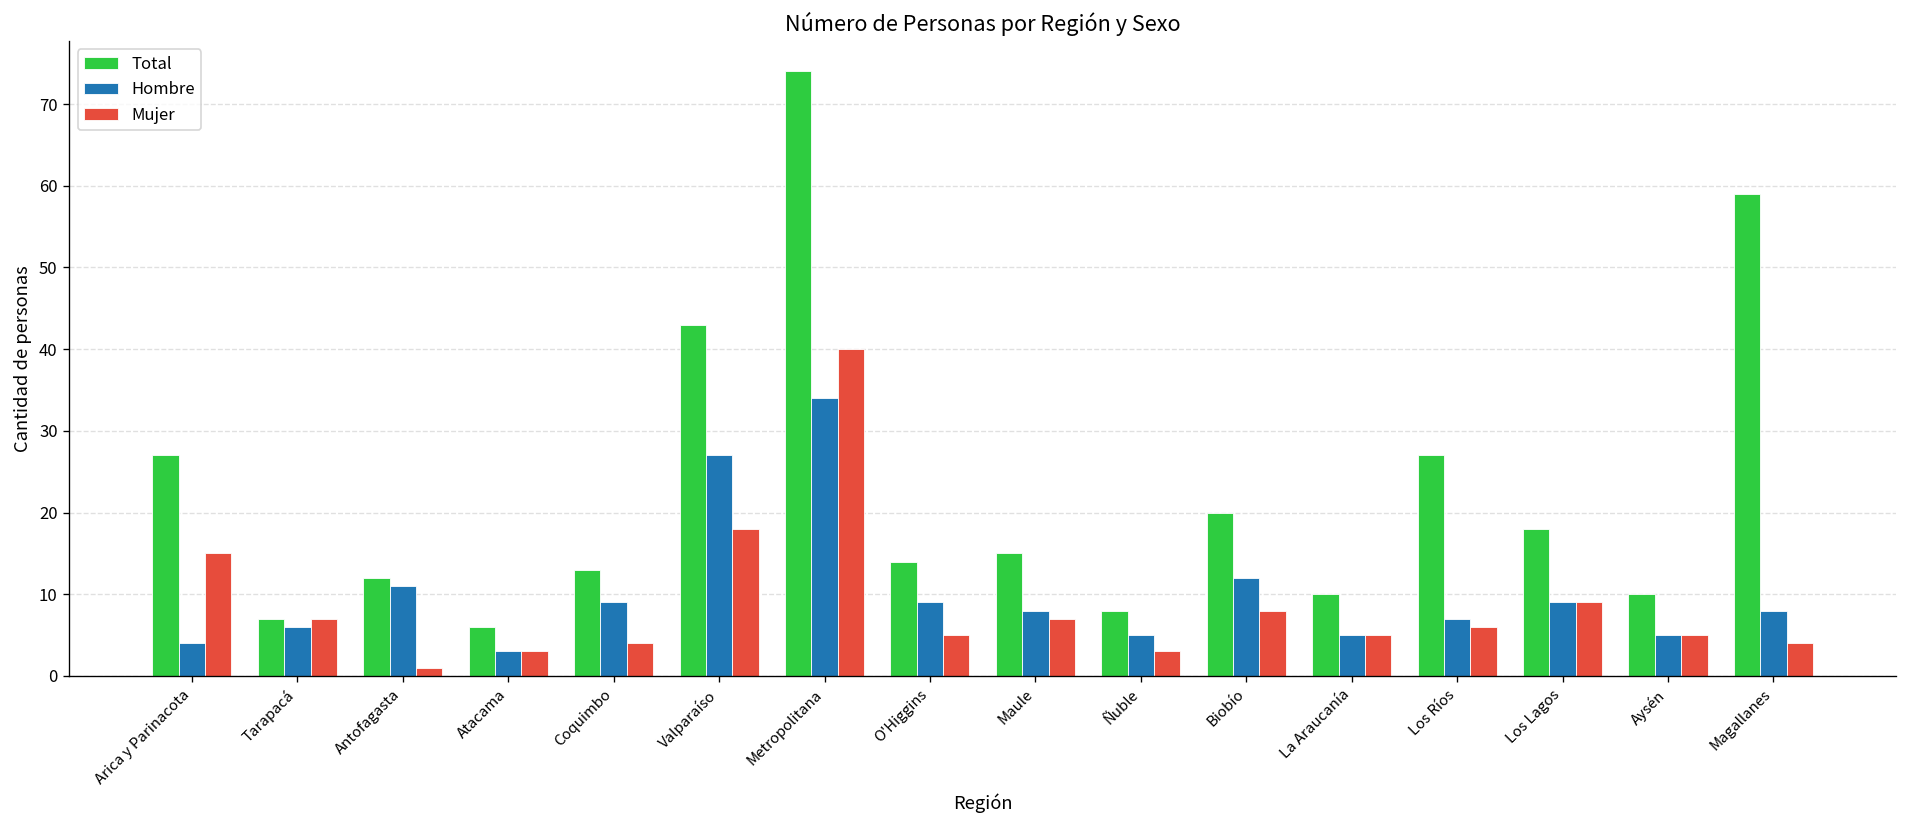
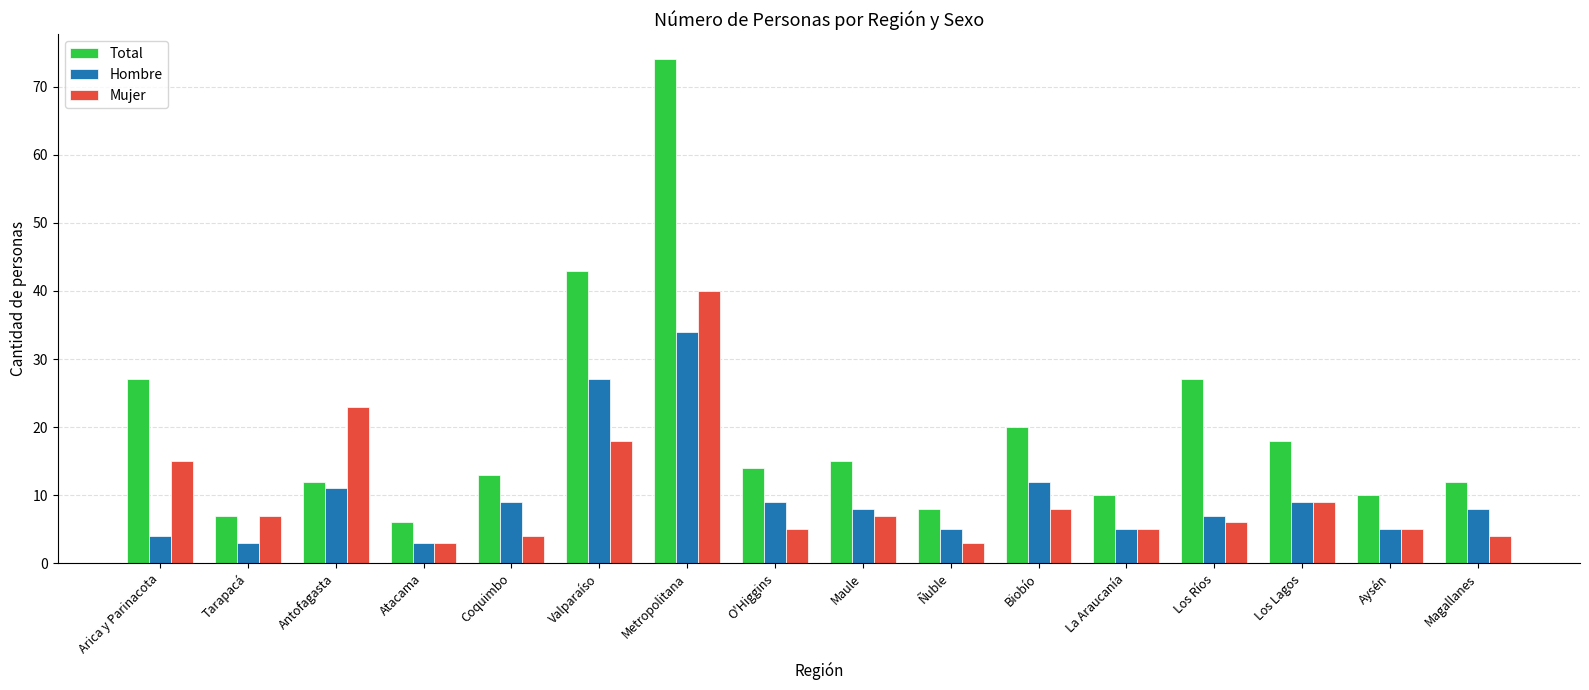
  {
    "Total": {
      "Arica y Parinacota": 27,
      "Tarapacá": 7,
      "Antofagasta": 12,
      "Atacama": 6,
      "Coquimbo": 13,
      "Valparaíso": 43,
      "Metropolitana": 74,
      "O'Higgins": 14,
      "Maule": 15,
      "Ñuble": 8,
      "Biobío": 20,
      "La Araucanía": 10,
      "Los Ríos": 27,
      "Los Lagos": 18,
      "Aysén": 10,
-     "Magallanes": 59
+     "Magallanes": 12
    },
    "Hombre": {
      "Arica y Parinacota": 4,
-     "Tarapacá": 6,
+     "Tarapacá": 3,
      "Antofagasta": 11,
      "Atacama": 3,
      "Coquimbo": 9,
      "Valparaíso": 27,
      "Metropolitana": 34,
      "O'Higgins": 9,
      "Maule": 8,
      "Ñuble": 5,
      "Biobío": 12,
      "La Araucanía": 5,
      "Los Ríos": 7,
      "Los Lagos": 9,
      "Aysén": 5,
      "Magallanes": 8
    },
    "Mujer": {
      "Arica y Parinacota": 15,
      "Tarapacá": 7,
-     "Antofagasta": 1,
+     "Antofagasta": 23,
      "Atacama": 3,
      "Coquimbo": 4,
      "Valparaíso": 18,
      "Metropolitana": 40,
      "O'Higgins": 5,
      "Maule": 7,
      "Ñuble": 3,
      "Biobío": 8,
      "La Araucanía": 5,
      "Los Ríos": 6,
      "Los Lagos": 9,
      "Aysén": 5,
      "Magallanes": 4
    }
  }
